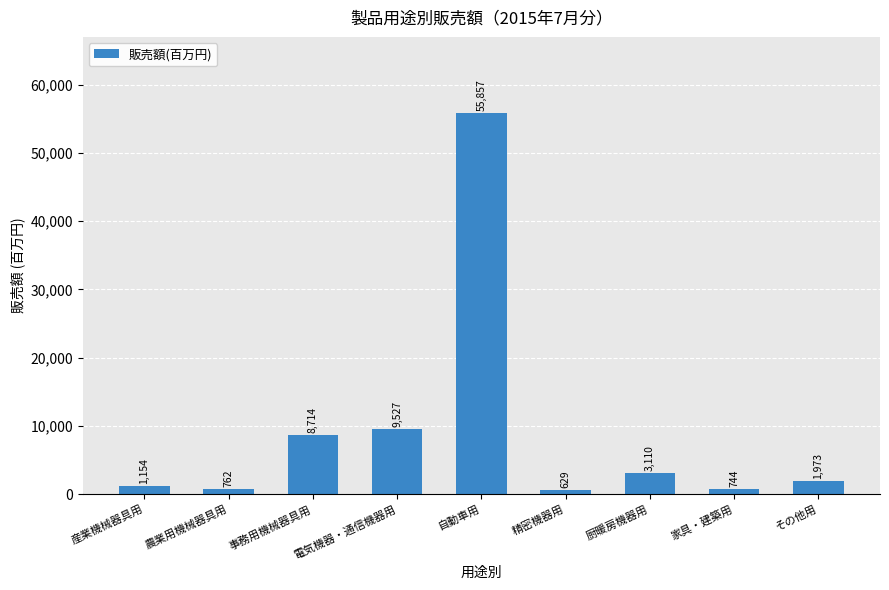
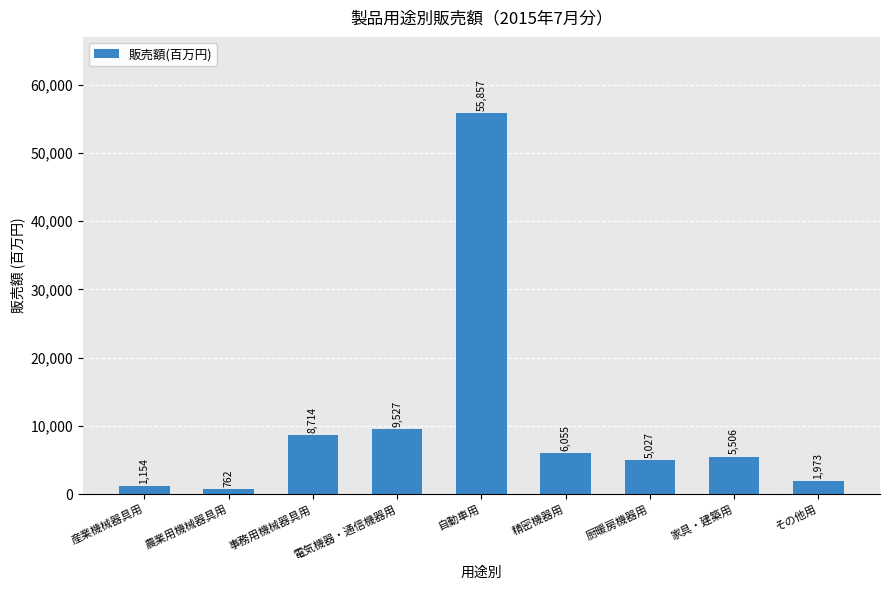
  {
    "産業機械器具用": "1,154",
    "農業用機械器具用": "762",
    "事務用機械器具用": "8,714",
    "電気機器・通信機器用": "9,527",
    "自動車用": "55,857",
-   "精密機器用": "629",
-   "厨暖房機器用": "3,110",
-   "家具・建築用": "744",
+   "精密機器用": "6,055",
+   "厨暖房機器用": "5,027",
+   "家具・建築用": "5,506",
    "その他用": "1,973"
  }
